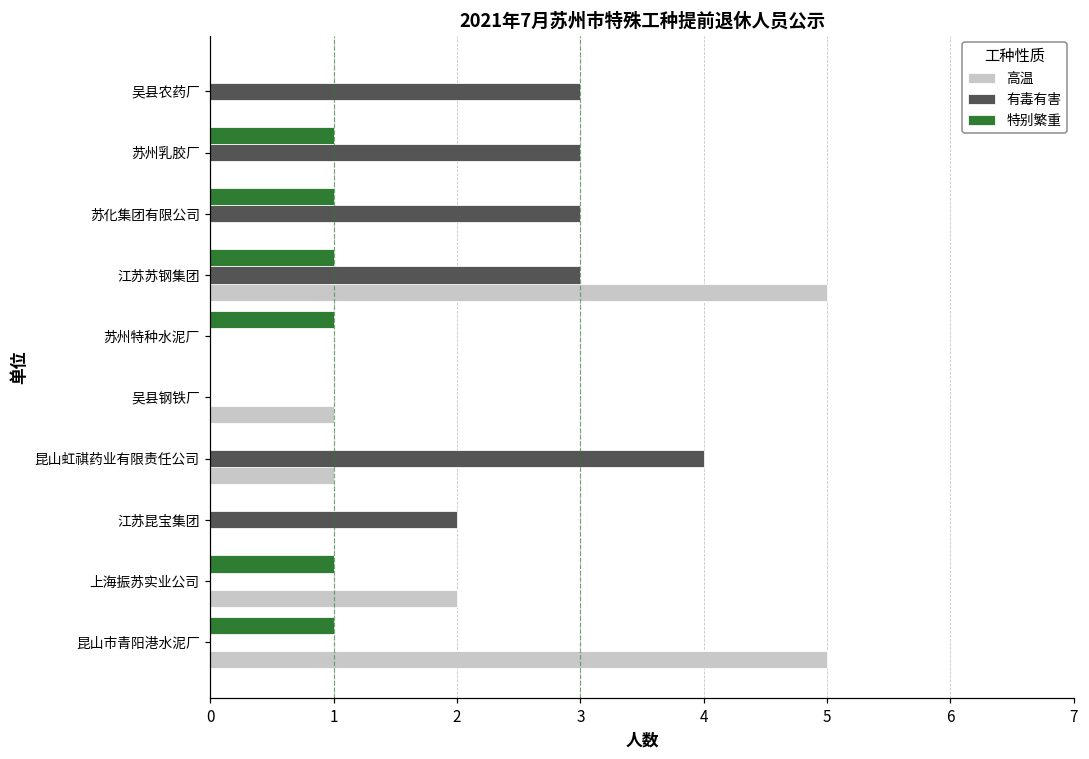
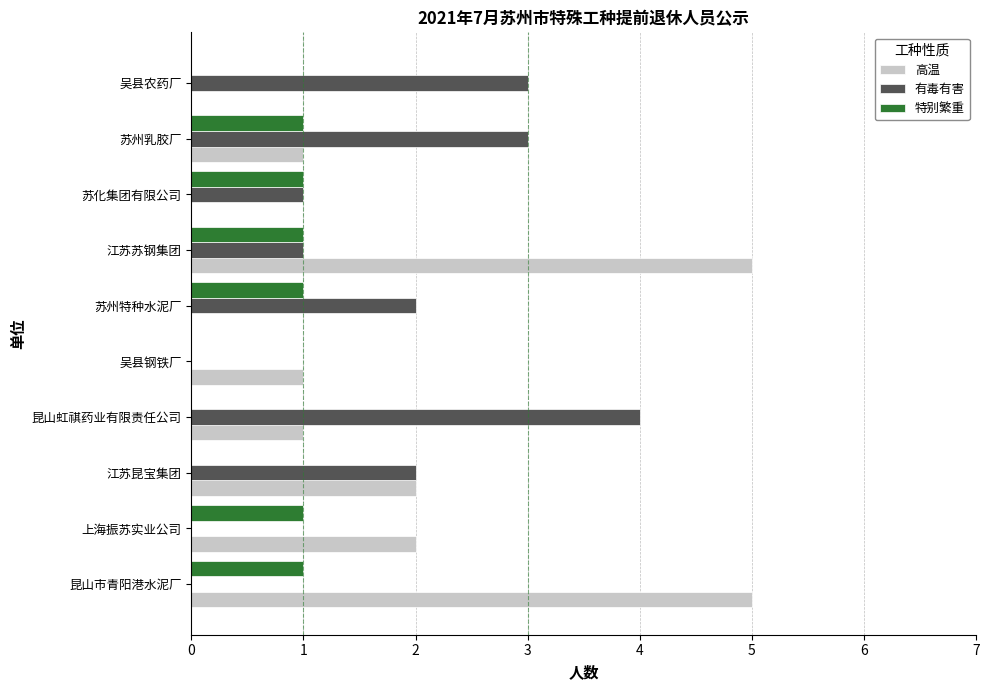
  {
    "高温": {
      "吴县农药厂": 0,
-     "苏州乳胶厂": 0,
+     "苏州乳胶厂": 1,
      "苏化集团有限公司": 0,
      "江苏苏钢集团": 5,
      "苏州特种水泥厂": 0,
      "吴县钢铁厂": 1,
      "昆山虹祺药业有限责任公司": 1,
-     "江苏昆宝集团": 0,
+     "江苏昆宝集团": 2,
      "上海振苏实业公司": 2,
      "昆山市青阳港水泥厂": 5
    },
    "有毒有害": {
      "吴县农药厂": 3,
      "苏州乳胶厂": 3,
-     "苏化集团有限公司": 3,
-     "江苏苏钢集团": 3,
-     "苏州特种水泥厂": 0,
+     "苏化集团有限公司": 1,
+     "江苏苏钢集团": 1,
+     "苏州特种水泥厂": 2,
      "吴县钢铁厂": 0,
      "昆山虹祺药业有限责任公司": 4,
      "江苏昆宝集团": 2,
      "上海振苏实业公司": 0,
      "昆山市青阳港水泥厂": 0
    },
    "特别繁重": {
      "吴县农药厂": 0,
      "苏州乳胶厂": 1,
      "苏化集团有限公司": 1,
      "江苏苏钢集团": 1,
      "苏州特种水泥厂": 1,
      "吴县钢铁厂": 0,
      "昆山虹祺药业有限责任公司": 0,
      "江苏昆宝集团": 0,
      "上海振苏实业公司": 1,
      "昆山市青阳港水泥厂": 1
    }
  }
